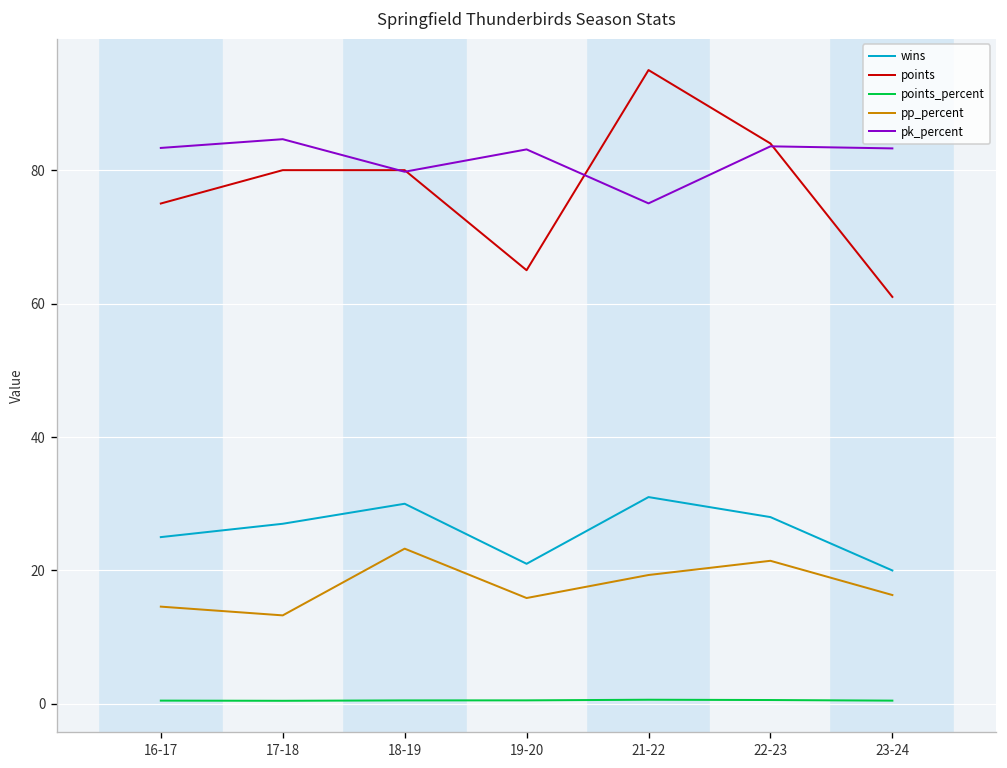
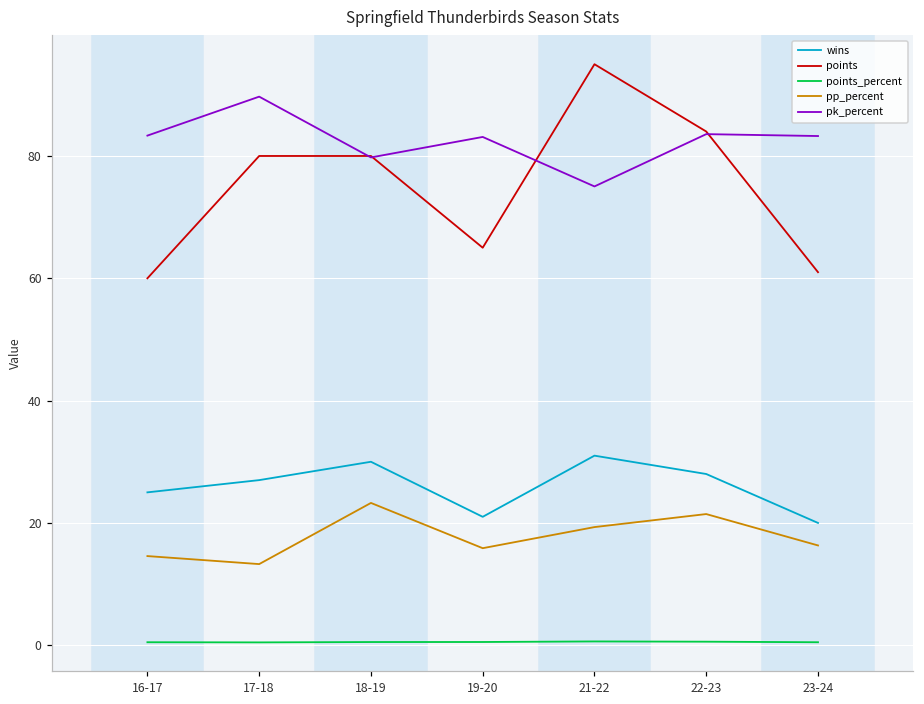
  {
    "wins": {
      "16-17": 25,
      "17-18": 27,
      "18-19": 30,
      "19-20": 21,
      "21-22": 31,
      "22-23": 28,
      "23-24": 20
    },
    "points": {
-     "16-17": 75,
+     "16-17": 60,
      "17-18": 80,
      "19-20": 65,
      "21-22": 95,
      "23-24": 61
    },
    "points_percent": {
      "16-17": 0,
      "17-18": 0,
      "18-19": 1,
      "19-20": 1,
      "21-22": 1,
      "22-23": 1,
      "23-24": 0
    },
    "pp_percent": {
      "16-17": 15,
      "17-18": 13,
      "18-19": 23,
      "19-20": 16,
      "21-22": 19,
      "22-23": 21,
      "23-24": 16
    },
    "pk_percent": {
      "16-17": 83,
-     "17-18": 85,
+     "17-18": 90,
      "19-20": 83,
      "21-22": 75,
      "23-24": 83
    }
  }
